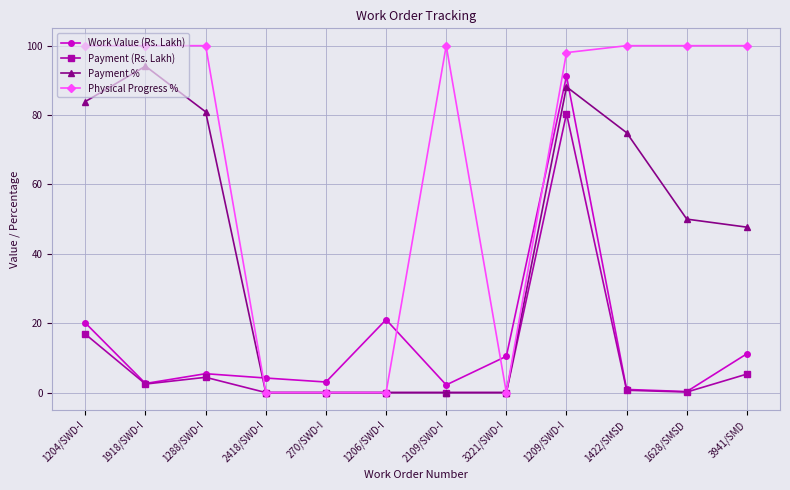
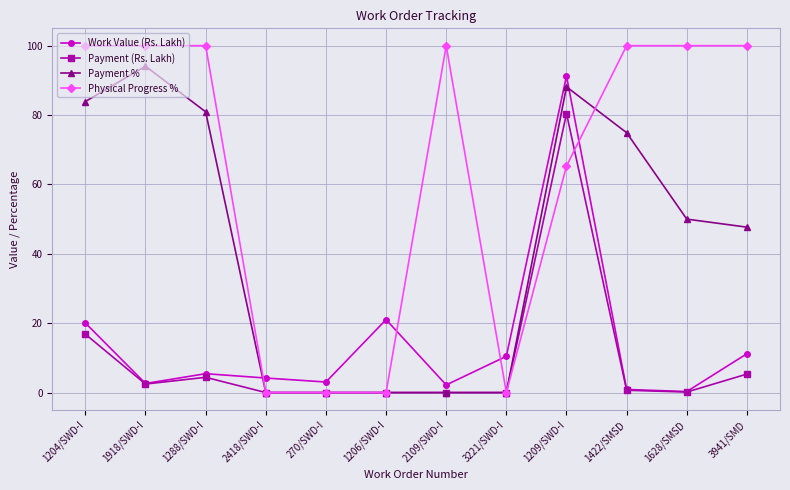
  {
    "Physical Progress %": {
      "1288/SWD-I": 100,
      "2109/SWD-I": 100,
-     "1209/SWD-I": 98,
+     "1209/SWD-I": 65,
      "1422/SMSD": 100,
      "1628/SMSD": 100,
      "3941/SMD": 100
    }
  }
